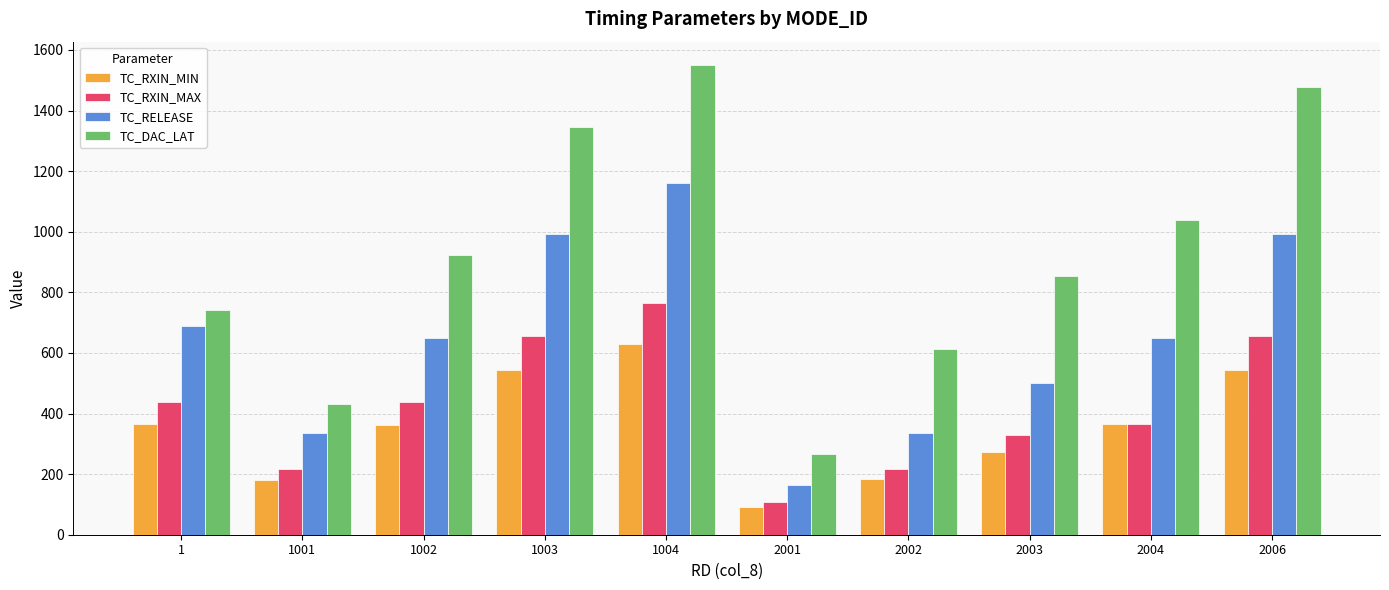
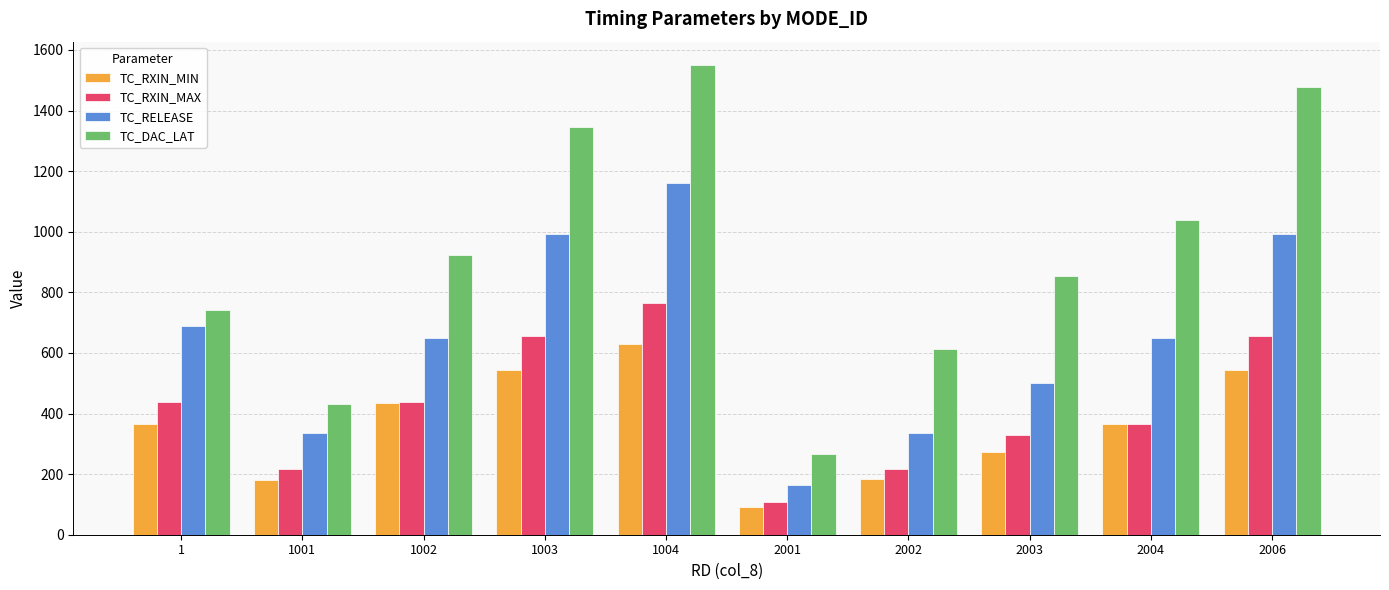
  {
    "TC_RXIN_MIN": {
      "1": 360,
      "1001": 180,
-     "1002": 360,
+     "1002": 430,
      "1003": 540,
      "1004": 630,
      "2001": 90,
      "2002": 180,
      "2003": 270,
      "2004": 370,
      "2006": 540
    },
    "TC_RXIN_MAX": {
      "1": 440,
      "1001": 220,
      "1002": 440,
      "1003": 650,
      "1004": 760,
      "2001": 110,
      "2002": 220,
      "2003": 330,
      "2004": 360,
      "2006": 650
    },
    "TC_RELEASE": {
      "1": 690,
      "1001": 340,
      "1002": 650,
      "1003": 990,
      "1004": 1160,
      "2001": 170,
      "2002": 340,
      "2003": 500,
      "2004": 650,
      "2006": 990
    },
    "TC_DAC_LAT": {
      "1": 740,
      "1001": 430,
      "1002": 920,
      "1003": 1350,
      "1004": 1550,
      "2001": 270,
      "2002": 610,
      "2003": 850,
      "2004": 1040,
      "2006": 1480
    }
  }
